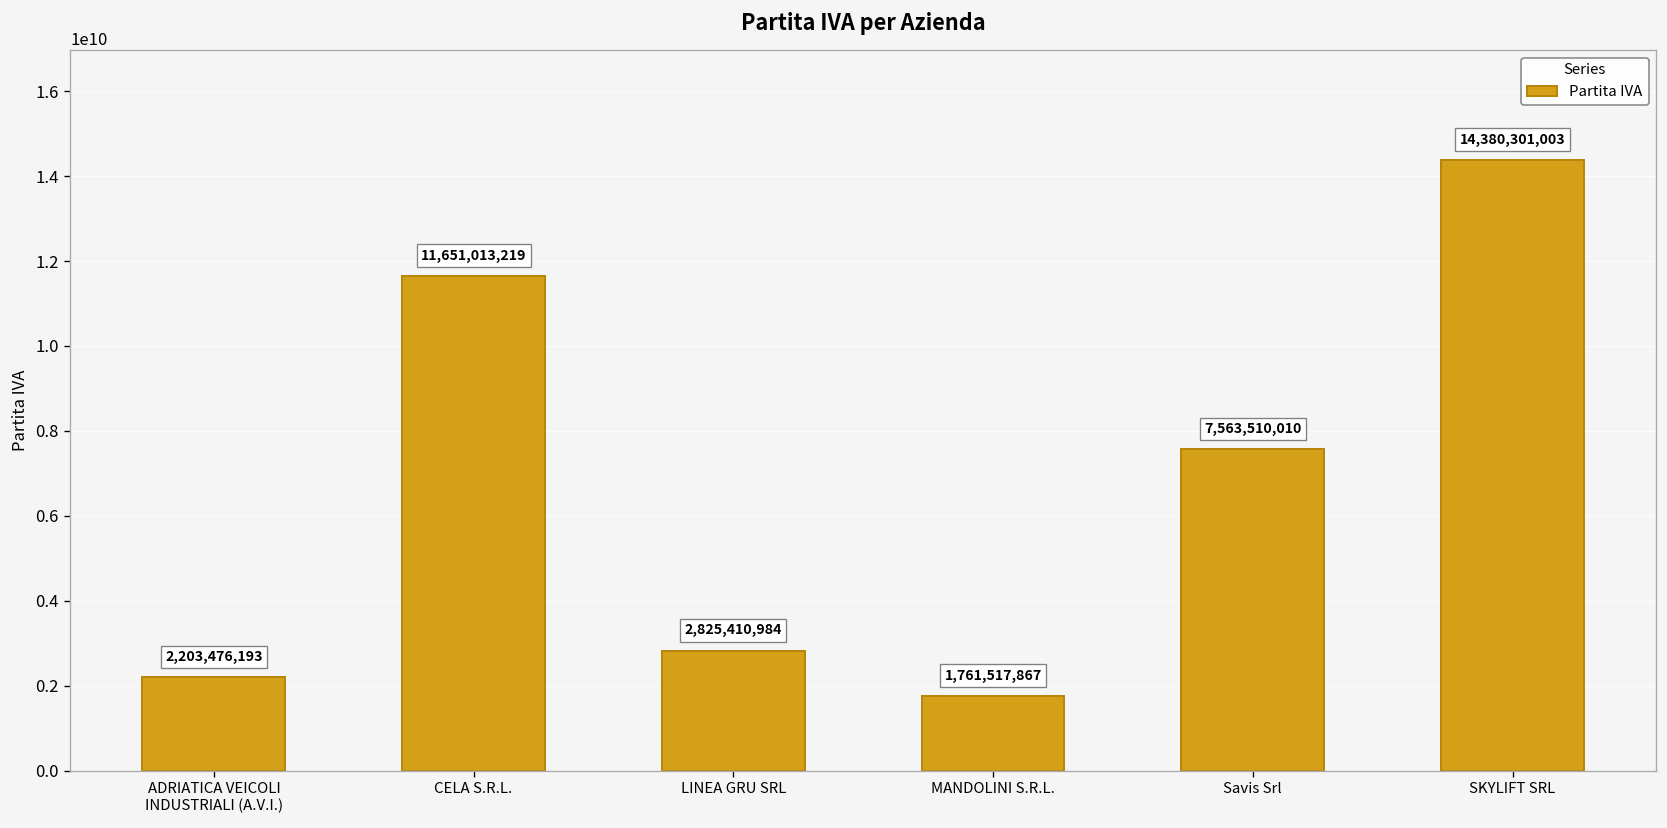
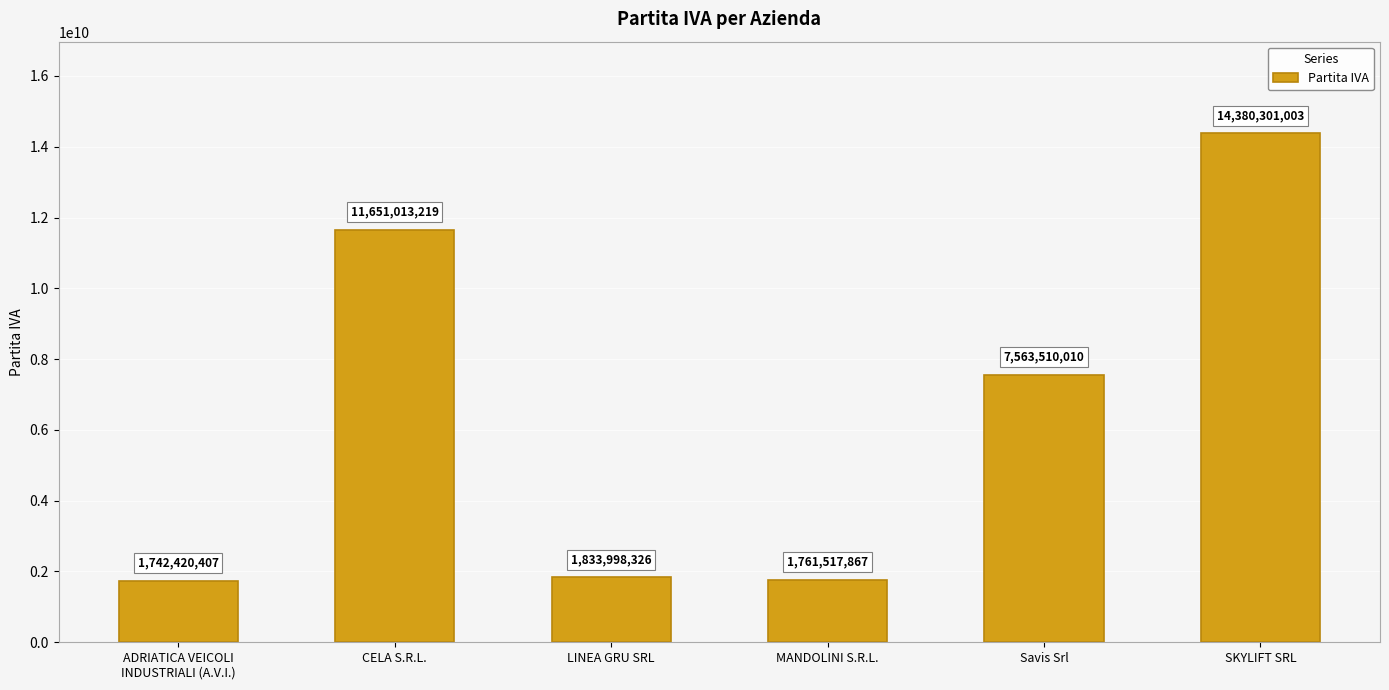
  {
-   "ADRIATICA VEICOLI INDUSTRIALI (A.V.I.)": "2,203,476,193",
-   "LINEA GRU SRL": "2,825,410,984"
+   "ADRIATICA VEICOLI INDUSTRIALI (A.V.I.)": "1,742,420,407",
+   "LINEA GRU SRL": "1,833,998,326"
  }
